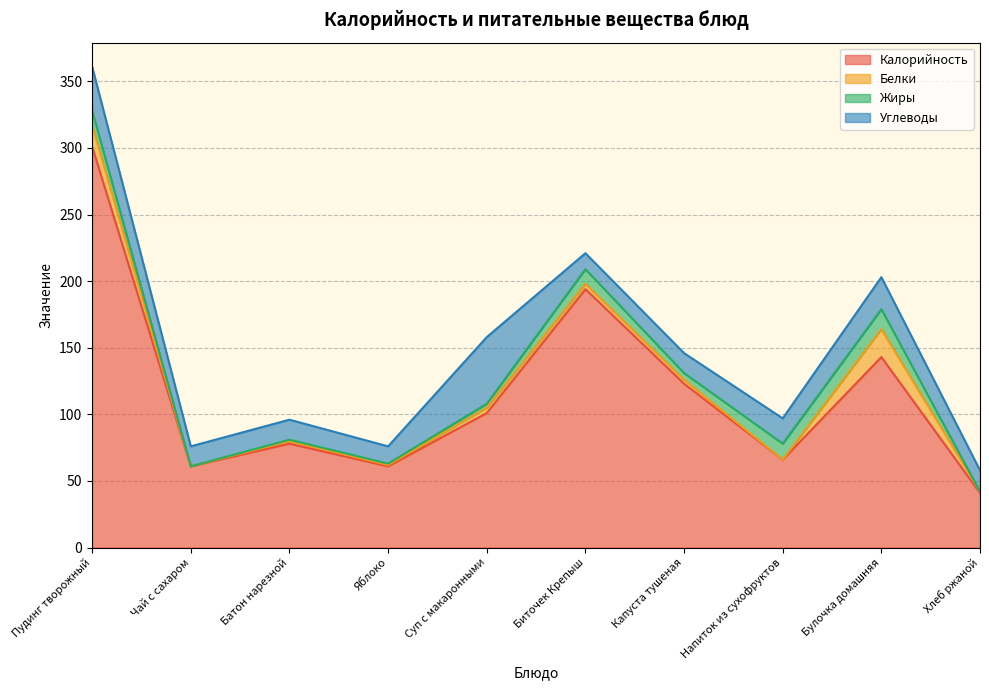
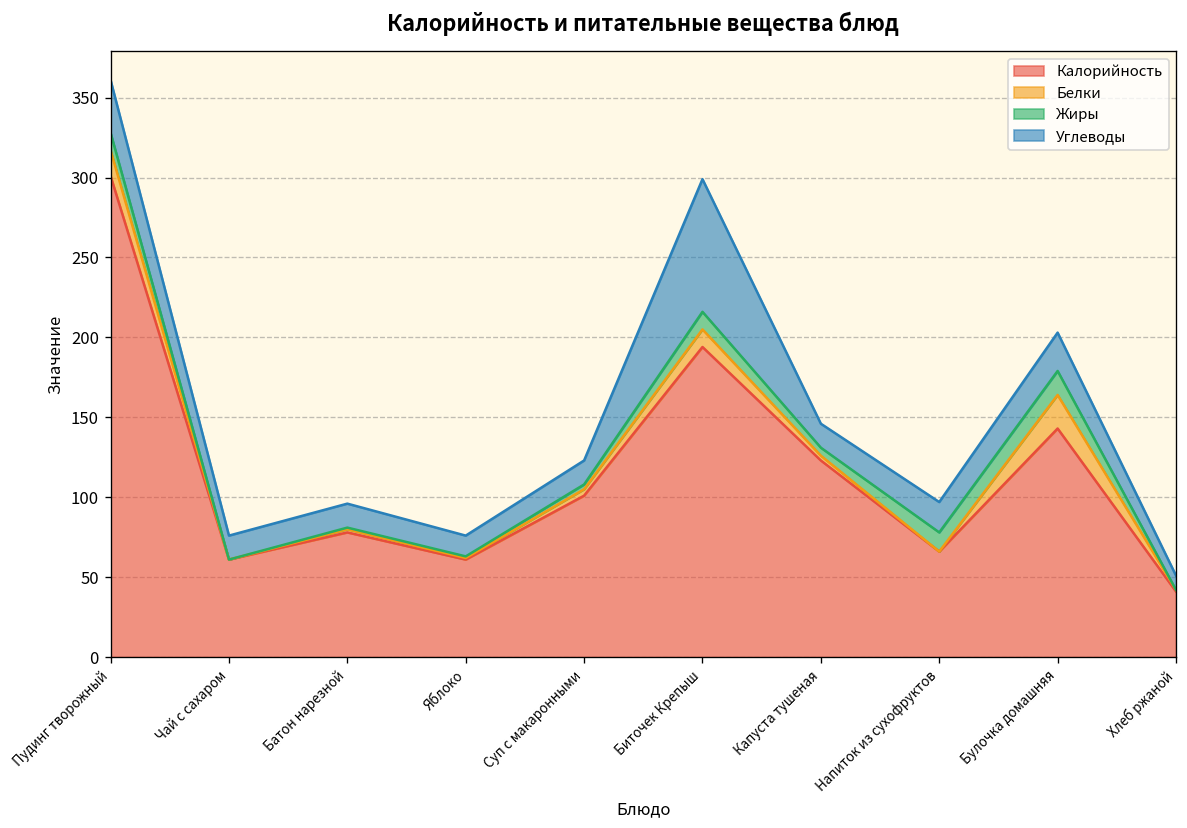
  {
    "Калорийность": {
      "Пудинг творожный": 301,
      "Батон нарезной": 78,
      "Суп с макаронными": 101,
      "Биточек Крепыш": 194,
      "Капуста тушеная": 123,
      "Булочка домашняя": 143
    },
    "Белки": {
      "Пудинг творожный": 16,
      "Суп с макаронными": 4,
-     "Биточек Крепыш": 4,
+     "Биточек Крепыш": 11,
      "Капуста тушеная": 3,
      "Булочка домашняя": 21
    },
    "Жиры": {
      "Пудинг творожный": 11,
      "Суп с макаронными": 3,
      "Биточек Крепыш": 11,
      "Капуста тушеная": 5,
      "Напиток из сухофруктов": 12,
      "Булочка домашняя": 15
    },
    "Углеводы": {
      "Пудинг творожный": 33,
      "Чай с сахаром": 15,
      "Батон нарезной": 15,
      "Яблоко": 13,
-     "Суп с макаронными": 50,
-     "Биточек Крепыш": 12,
+     "Суп с макаронными": 15,
+     "Биточек Крепыш": 83,
      "Капуста тушеная": 15,
      "Напиток из сухофруктов": 19,
      "Булочка домашняя": 24,
-     "Хлеб ржаной": 16
+     "Хлеб ржаной": 9
    }
  }
